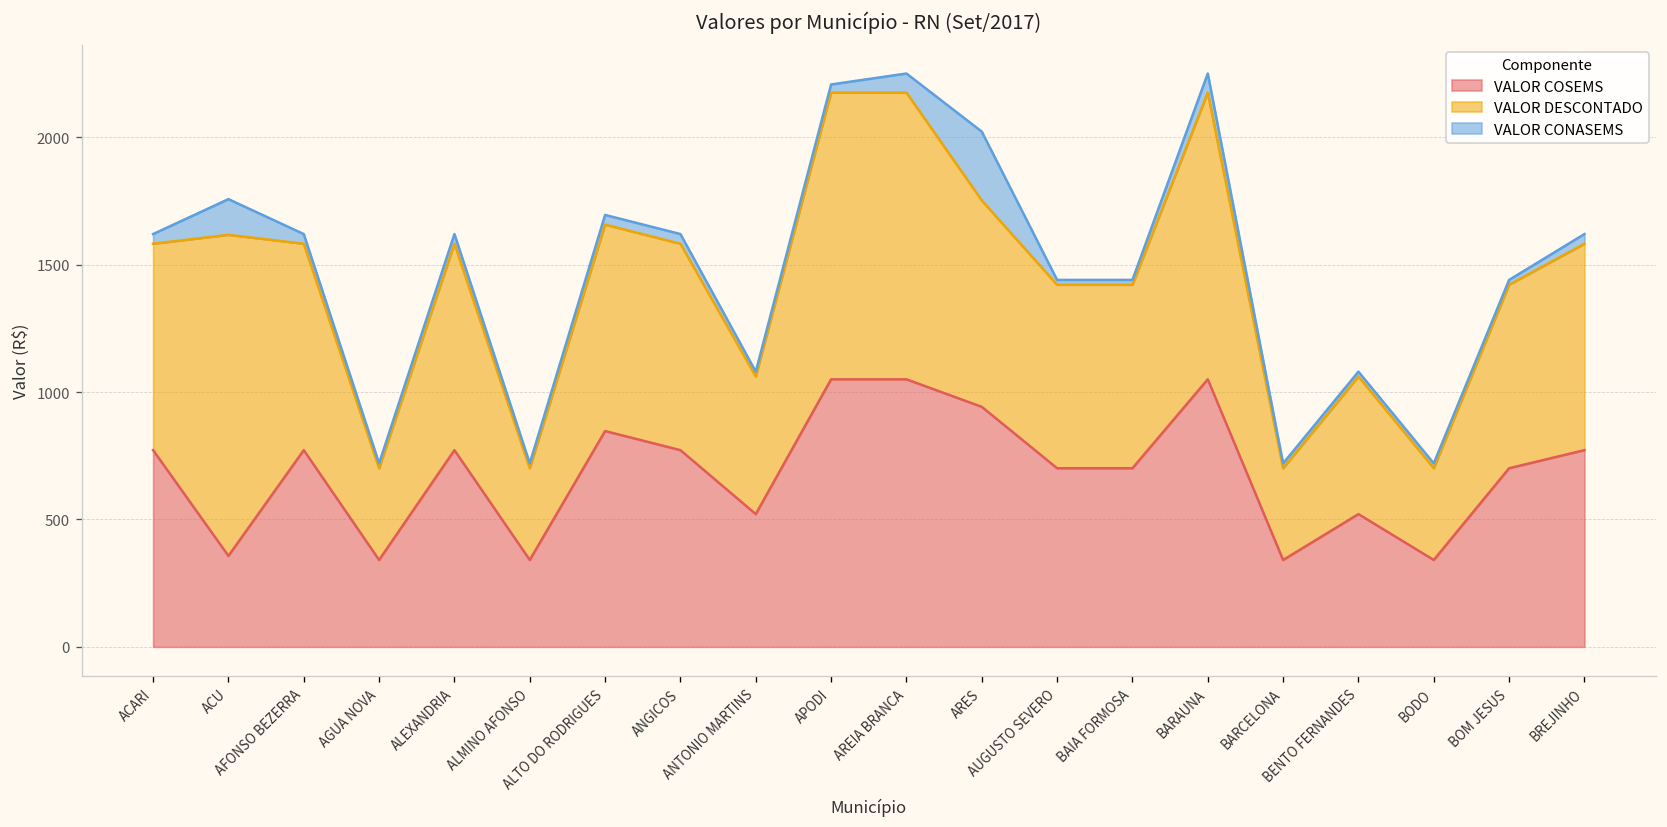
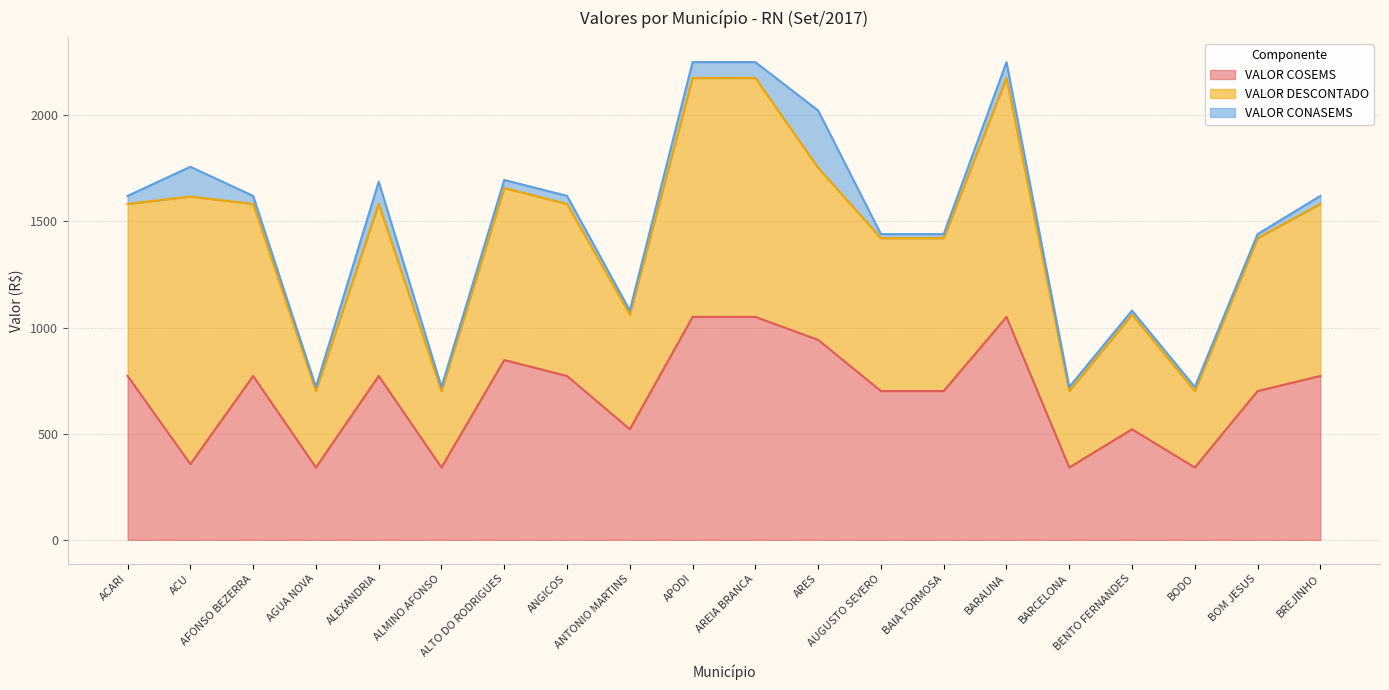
  {
    "VALOR COSEMS": {
      "ACARI": 770,
      "ACU": 360,
      "AFONSO BEZERRA": 770,
      "AGUA NOVA": 340,
      "ALEXANDRIA": 770,
      "ALMINO AFONSO": 340,
      "ALTO DO RODRIGUES": 850,
      "ANGICOS": 770,
      "ANTONIO MARTINS": 520,
      "APODI": 1050,
      "AREIA BRANCA": 1050,
      "ARES": 940,
      "AUGUSTO SEVERO": 700,
      "BAIA FORMOSA": 700,
      "BARAUNA": 1050,
      "BARCELONA": 340,
      "BENTO FERNANDES": 520,
      "BODO": 340,
      "BOM JESUS": 700,
      "BREJINHO": 770
    },
    "VALOR DESCONTADO": {
      "ACARI": 810,
      "ACU": 1260,
      "AFONSO BEZERRA": 810,
      "AGUA NOVA": 360,
      "ALEXANDRIA": 810,
      "ALMINO AFONSO": 360,
      "ALTO DO RODRIGUES": 810,
      "ANGICOS": 810,
      "ANTONIO MARTINS": 540,
      "APODI": 1130,
      "AREIA BRANCA": 1130,
      "ARES": 810,
      "AUGUSTO SEVERO": 720,
      "BAIA FORMOSA": 720,
      "BARAUNA": 1130,
      "BARCELONA": 360,
      "BENTO FERNANDES": 540,
      "BODO": 360,
      "BOM JESUS": 720,
      "BREJINHO": 810
    },
    "VALOR CONASEMS": {
      "ACARI": 40,
      "ACU": 140,
      "AFONSO BEZERRA": 40,
      "AGUA NOVA": 20,
-     "ALEXANDRIA": 40,
+     "ALEXANDRIA": 110,
      "ALMINO AFONSO": 20,
      "ALTO DO RODRIGUES": 40,
      "ANGICOS": 40,
      "ANTONIO MARTINS": 20,
-     "APODI": 30,
+     "APODI": 80,
      "AREIA BRANCA": 80,
      "ARES": 270,
      "AUGUSTO SEVERO": 20,
      "BAIA FORMOSA": 20,
      "BARAUNA": 80,
      "BARCELONA": 20,
      "BENTO FERNANDES": 20,
      "BODO": 20,
      "BOM JESUS": 20,
      "BREJINHO": 40
    }
  }
